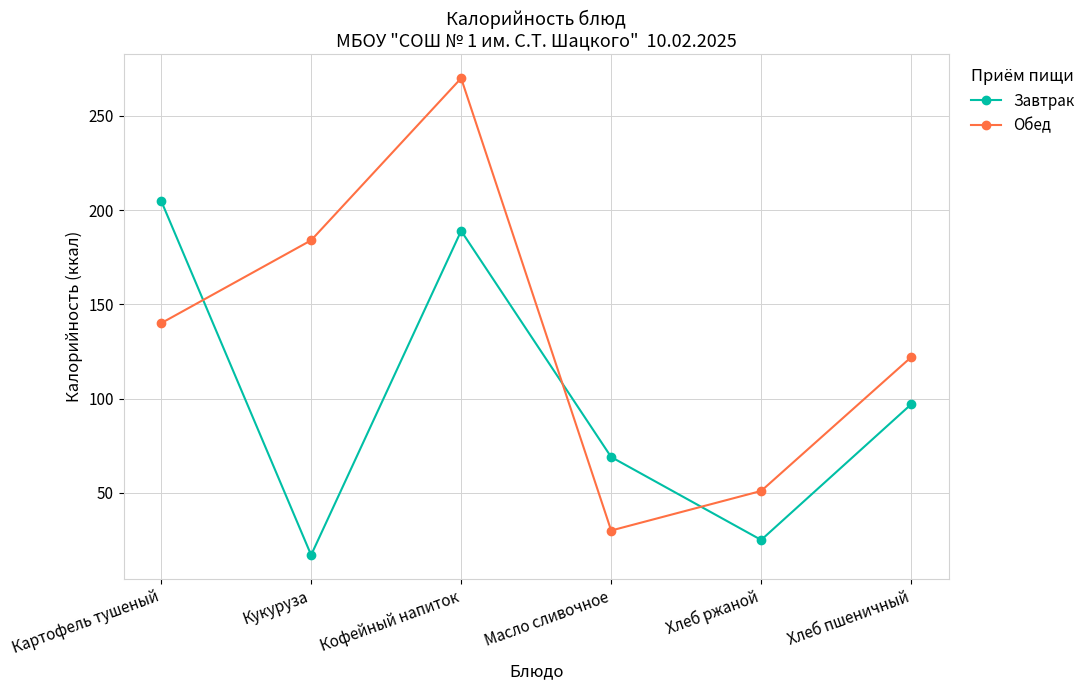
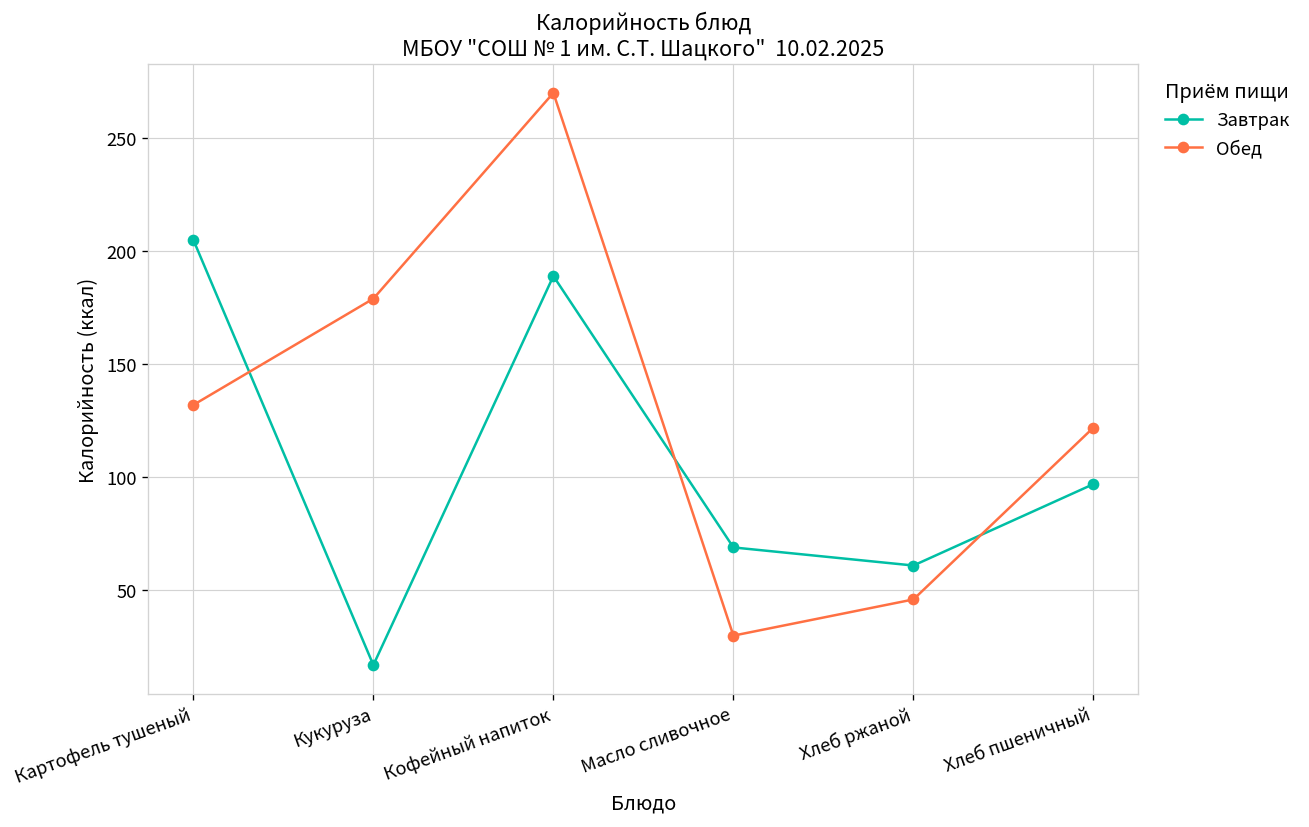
  {
    "Завтрак": {
      "Картофель тушеный": 205,
      "Кукуруза": 17,
      "Кофейный напиток": 189,
      "Масло сливочное": 69,
-     "Хлеб ржаной": 25,
+     "Хлеб ржаной": 61,
      "Хлеб пшеничный": 97
    },
    "Обед": {
-     "Картофель тушеный": 140,
-     "Кукуруза": 184,
+     "Картофель тушеный": 132,
+     "Кукуруза": 179,
      "Кофейный напиток": 270,
      "Масло сливочное": 30,
-     "Хлеб ржаной": 51,
+     "Хлеб ржаной": 46,
      "Хлеб пшеничный": 122
    }
  }
